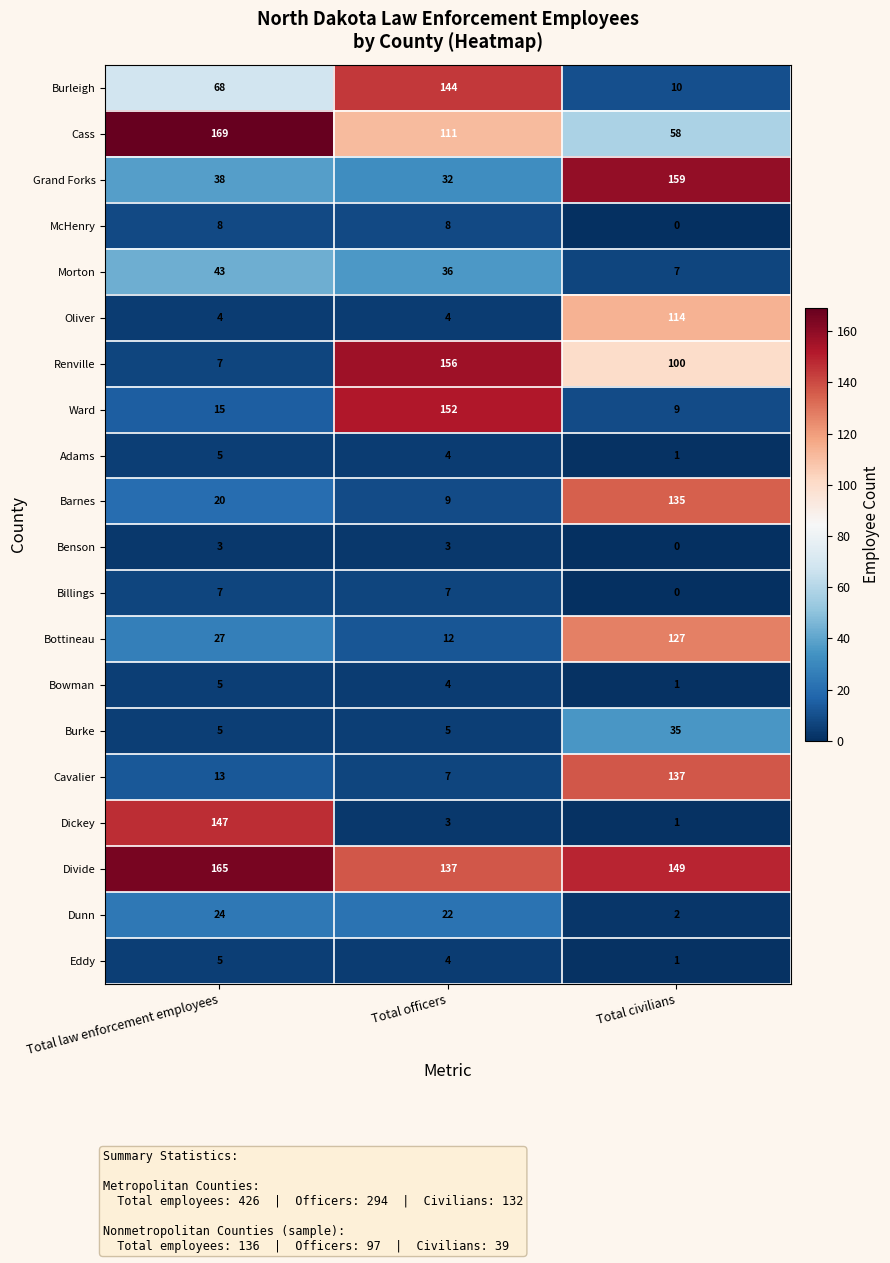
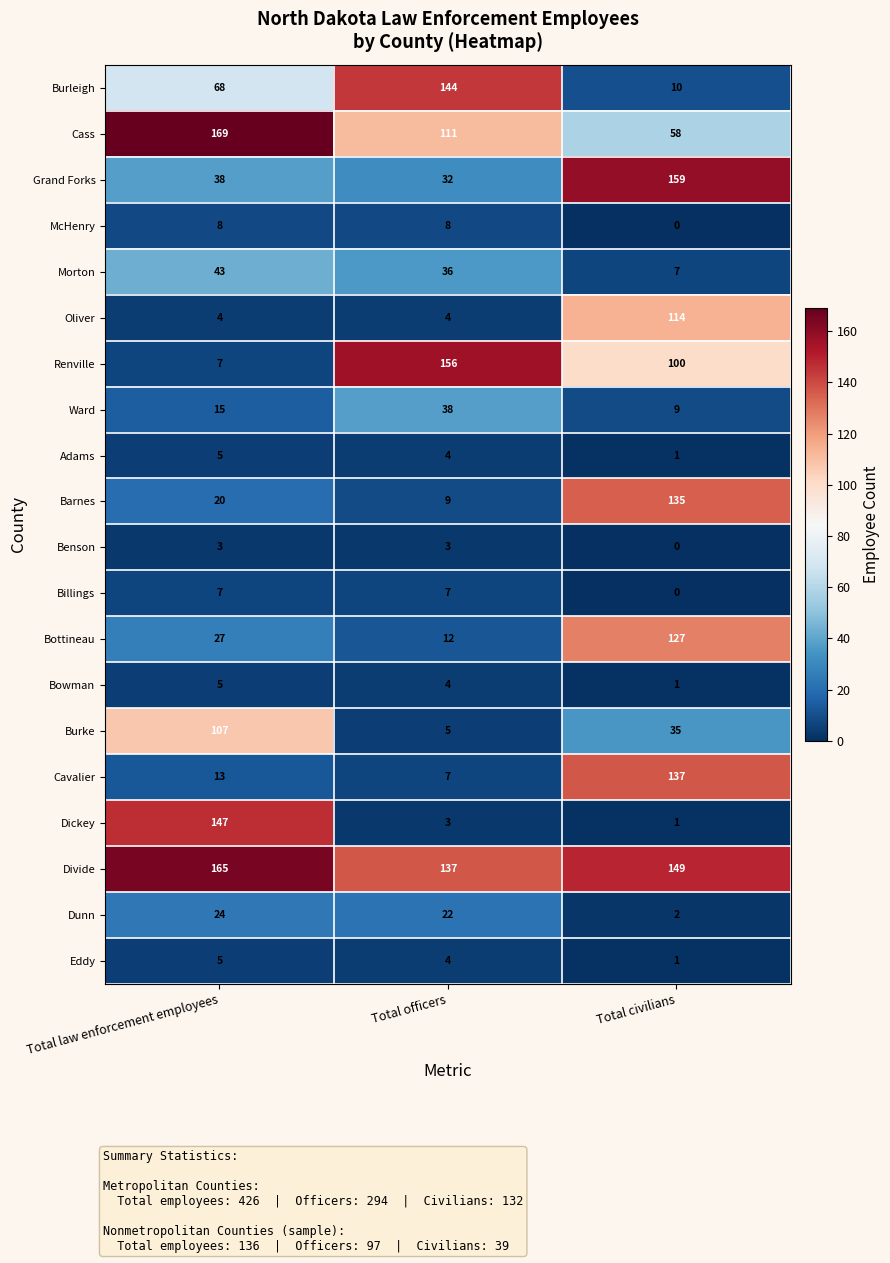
  {
    "Burleigh": {
      "Total law enforcement employees": 68,
      "Total officers": 144,
      "Total civilians": 10
    },
    "Cass": {
      "Total law enforcement employees": 169,
      "Total officers": 111,
      "Total civilians": 58
    },
    "Grand Forks": {
      "Total law enforcement employees": 38,
      "Total officers": 32,
      "Total civilians": 159
    },
    "McHenry": {
      "Total law enforcement employees": 8,
      "Total officers": 8,
      "Total civilians": 0
    },
    "Morton": {
      "Total law enforcement employees": 43,
      "Total officers": 36,
      "Total civilians": 7
    },
    "Oliver": {
      "Total law enforcement employees": 4,
      "Total officers": 4,
      "Total civilians": 114
    },
    "Renville": {
      "Total law enforcement employees": 7,
      "Total officers": 156,
      "Total civilians": 100
    },
    "Ward": {
      "Total law enforcement employees": 15,
-     "Total officers": 152,
+     "Total officers": 38,
      "Total civilians": 9
    },
    "Adams": {
      "Total law enforcement employees": 5,
      "Total officers": 4,
      "Total civilians": 1
    },
    "Barnes": {
      "Total law enforcement employees": 20,
      "Total officers": 9,
      "Total civilians": 135
    },
    "Benson": {
      "Total law enforcement employees": 3,
      "Total officers": 3,
      "Total civilians": 0
    },
    "Billings": {
      "Total law enforcement employees": 7,
      "Total officers": 7,
      "Total civilians": 0
    },
    "Bottineau": {
      "Total law enforcement employees": 27,
      "Total officers": 12,
      "Total civilians": 127
    },
    "Bowman": {
      "Total law enforcement employees": 5,
      "Total officers": 4,
      "Total civilians": 1
    },
    "Burke": {
-     "Total law enforcement employees": 5,
+     "Total law enforcement employees": 107,
      "Total officers": 5,
      "Total civilians": 35
    },
    "Cavalier": {
      "Total law enforcement employees": 13,
      "Total officers": 7,
      "Total civilians": 137
    },
    "Dickey": {
      "Total law enforcement employees": 147,
      "Total officers": 3,
      "Total civilians": 1
    },
    "Divide": {
      "Total law enforcement employees": 165,
      "Total officers": 137,
      "Total civilians": 149
    },
    "Dunn": {
      "Total law enforcement employees": 24,
      "Total officers": 22,
      "Total civilians": 2
    },
    "Eddy": {
      "Total law enforcement employees": 5,
      "Total officers": 4,
      "Total civilians": 1
    }
  }
